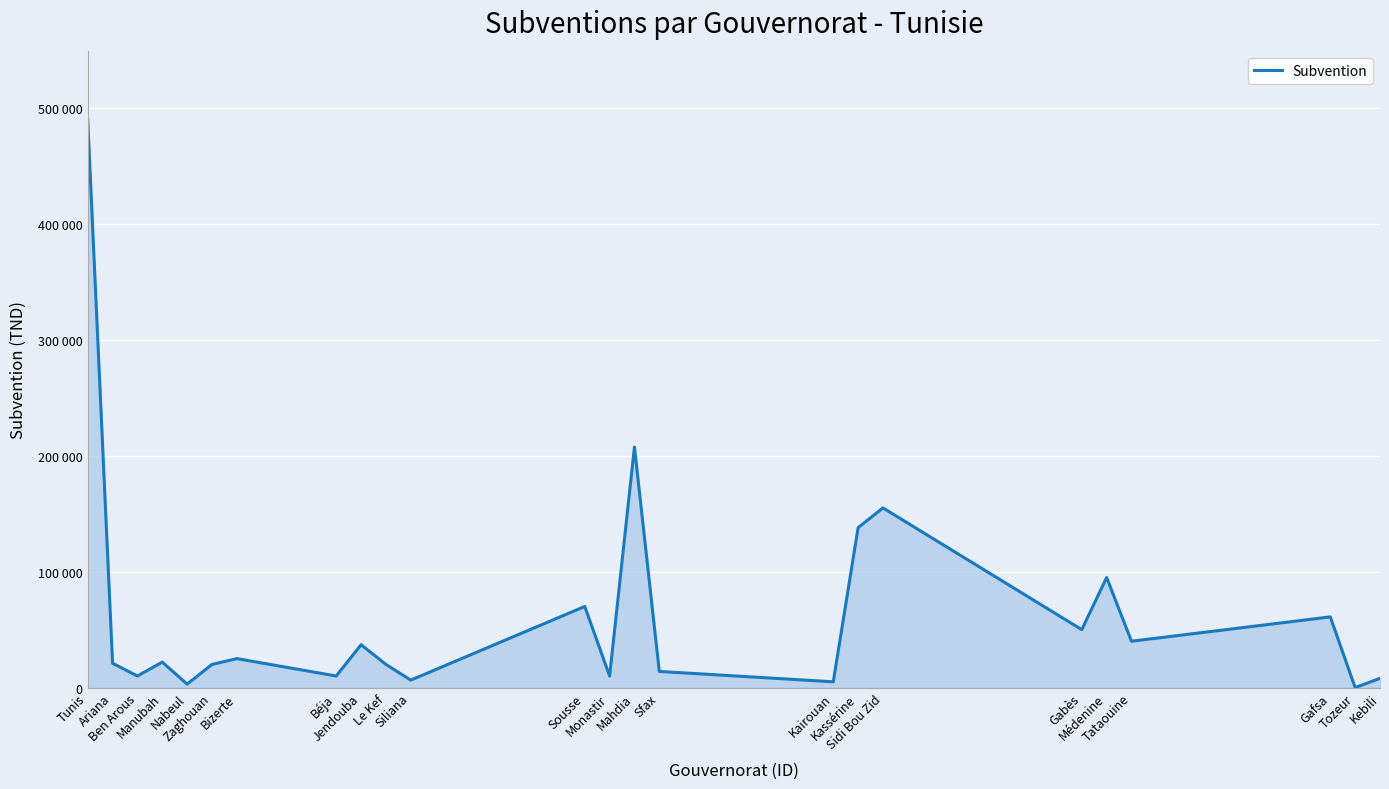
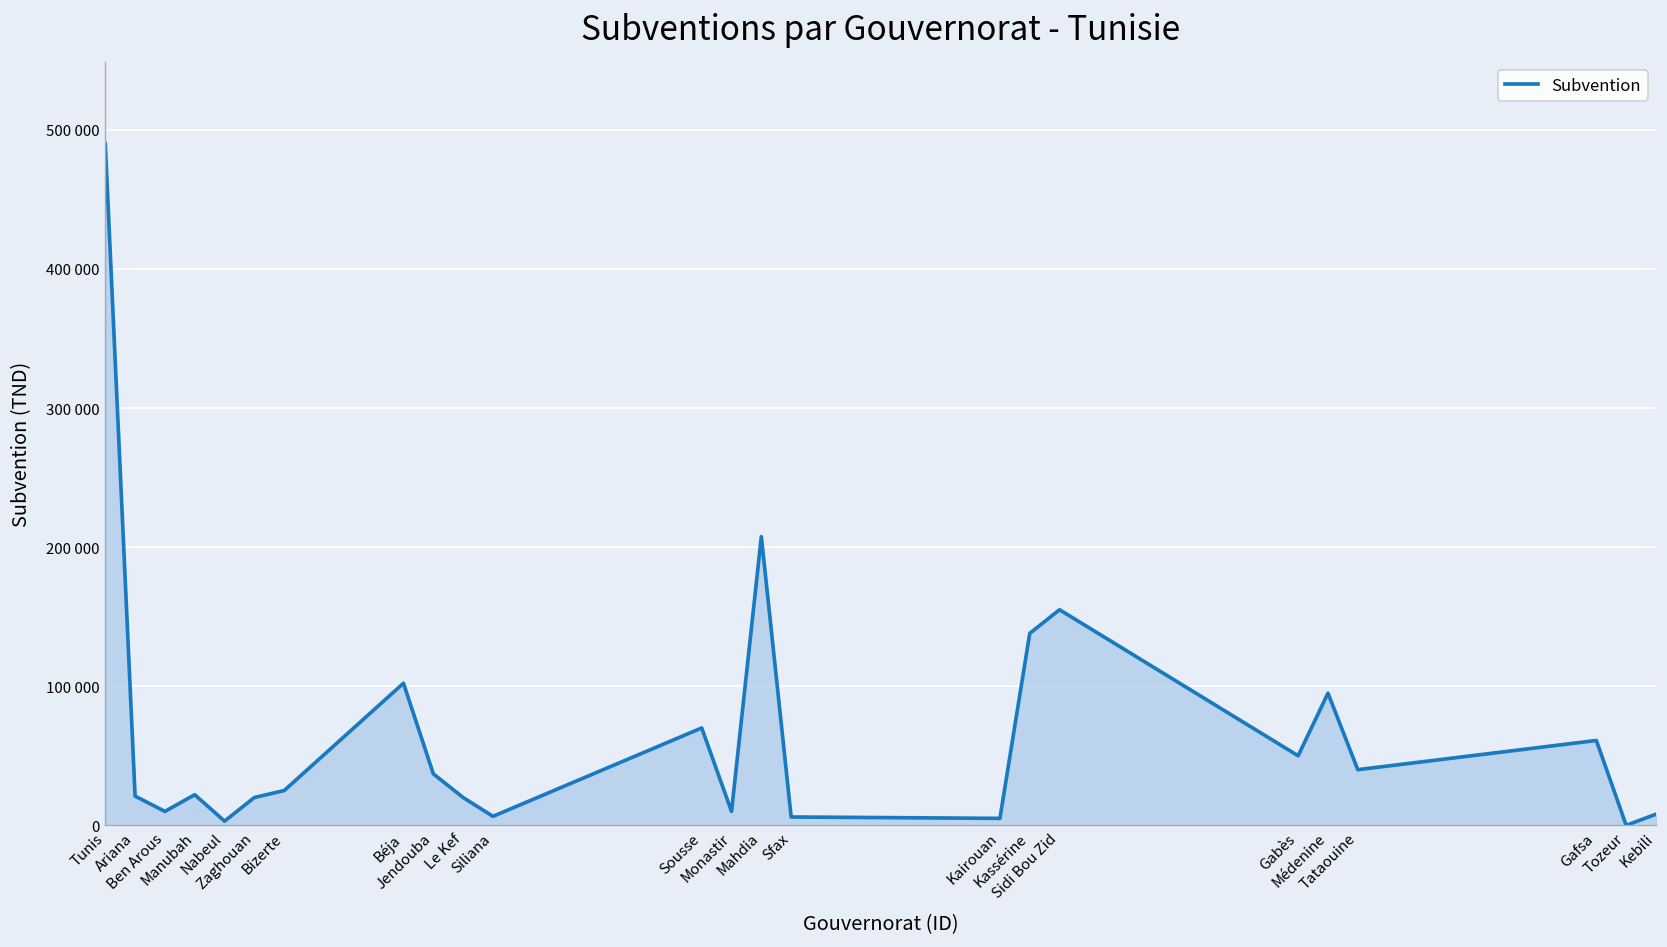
  {
    "Tunis": 490000,
    "Ariana": 21000,
    "Ben Arous": 10000,
    "Manubah": 22000,
    "Nabeul": 3000,
    "Zaghouan": 20000,
    "Bizerte": 25000,
-   "Béja": 10000,
+   "Béja": 102000,
    "Jendouba": 37000,
    "Le Kef": 20000,
    "Siliana": 6000,
    "Sousse": 70000,
    "Monastir": 10000,
    "Mahdia": 208000,
-   "Sfax": 14000,
+   "Sfax": 6000,
    "Kairouan": 5000,
    "Kassérine": 138000,
    "Sidi Bou Zid": 155000,
    "Gabès": 50000,
    "Médenine": 95000,
    "Tataouine": 40000,
    "Gafsa": 61000,
    "Tozeur": 0,
    "Kebili": 8000
  }
